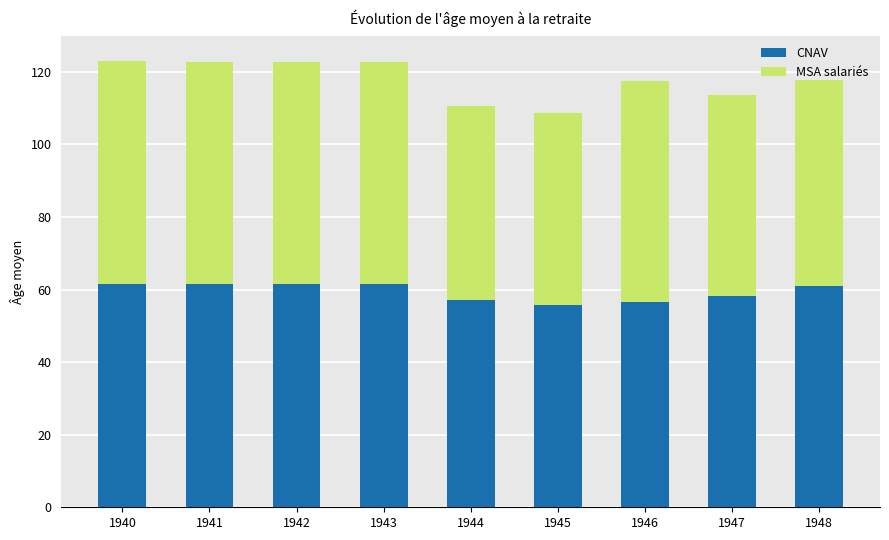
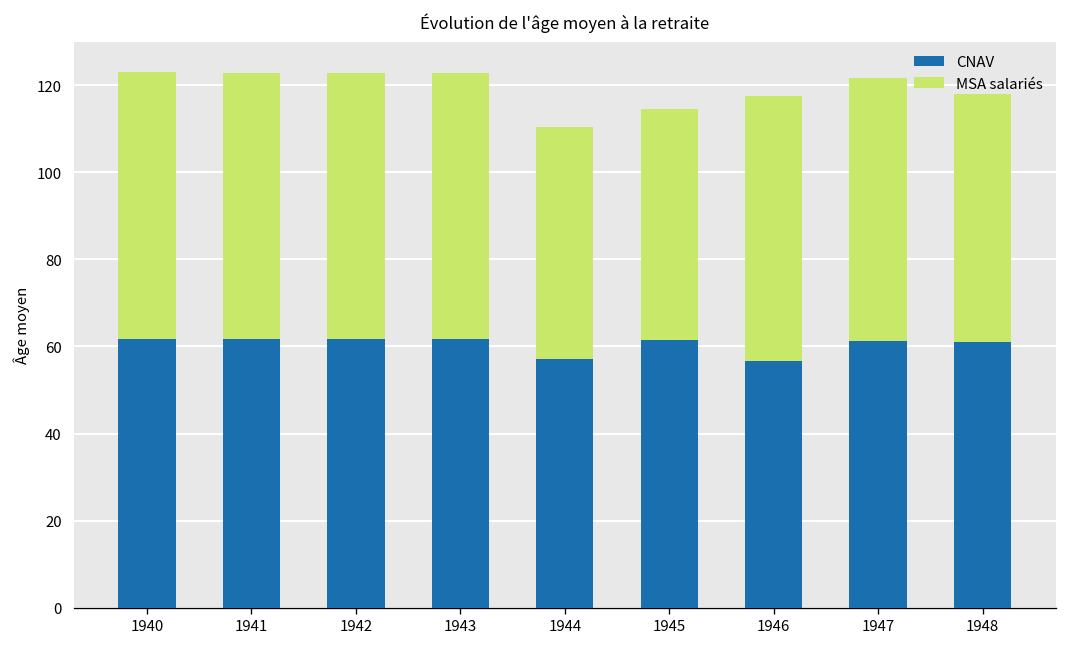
  {
    "CNAV": {
      "1940": 62,
      "1941": 62,
      "1942": 62,
      "1943": 62,
      "1944": 57,
-     "1945": 56,
+     "1945": 61,
      "1946": 57,
-     "1947": 58,
+     "1947": 61,
      "1948": 61
    },
    "MSA salariés": {
      "1940": 61,
      "1941": 61,
      "1942": 61,
      "1943": 61,
      "1944": 53,
      "1945": 53,
      "1946": 61,
-     "1947": 55,
+     "1947": 60,
      "1948": 57
    }
  }
